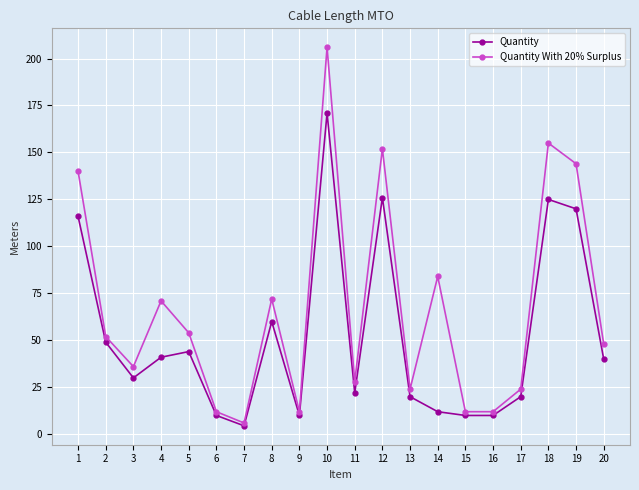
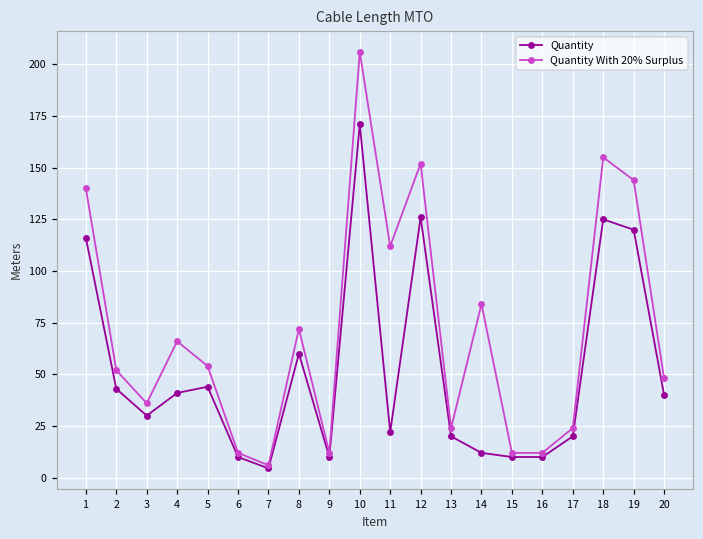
  {
    "Quantity": {
      "1": 116,
-     "2": 49,
+     "2": 43,
      "3": 30,
      "4": 41,
      "5": 44,
      "6": 10,
      "7": 5,
      "8": 60,
      "9": 10,
      "10": 171,
      "11": 22,
      "12": 126,
      "13": 20,
      "14": 12,
      "15": 10,
      "16": 10,
      "17": 20,
      "18": 125,
      "19": 120,
      "20": 40
    },
    "Quantity With 20% Surplus": {
      "1": 140,
      "2": 52,
      "3": 36,
-     "4": 71,
+     "4": 66,
      "5": 54,
      "6": 12,
      "7": 6,
      "8": 72,
      "9": 12,
      "10": 206,
-     "11": 28,
+     "11": 112,
      "12": 152,
      "13": 24,
      "14": 84,
      "15": 12,
      "16": 12,
      "17": 24,
      "18": 155,
      "19": 144,
      "20": 48
    }
  }
